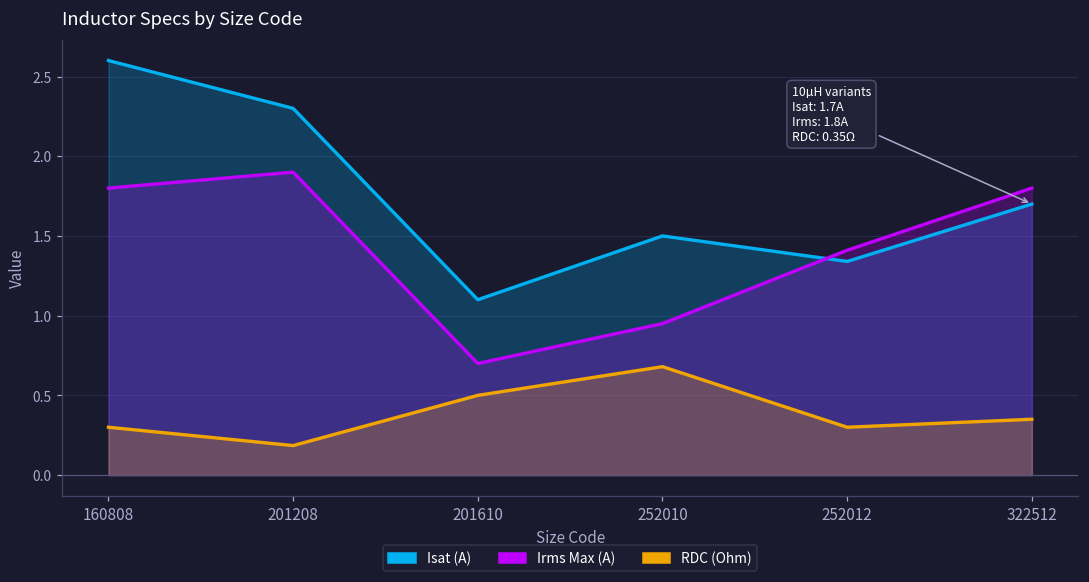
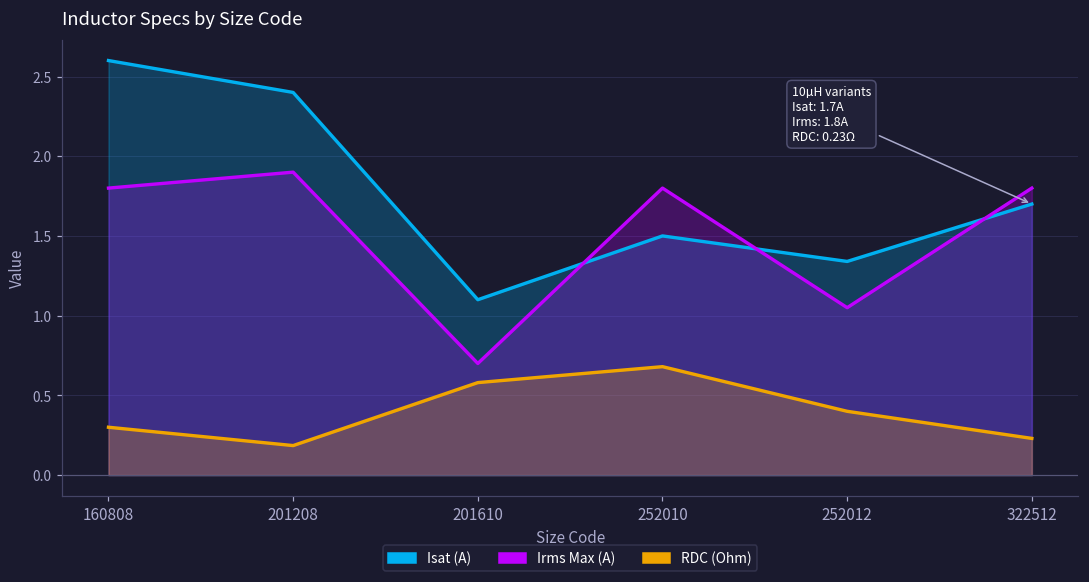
  {
    "Isat (A)": {
      "160808": "2.6",
-     "201208": "2.3",
+     "201208": "2.4",
      "201610": "1.1",
      "252010": "1.5",
      "252012": "1.34"
    },
    "Irms Max (A)": {
      "160808": "1.80",
      "201208": "1.90",
      "201610": "0.70",
-     "252010": "0.95",
-     "252012": "1.41"
+     "252010": "1.80",
+     "252012": "1.05"
    },
    "RDC (Ohm)": {
-     "201610": "0.50",
-     "252012": "0.3",
-     "322512": "0.35Ω"
+     "201610": "0.58",
+     "252012": "0.4",
+     "322512": "0.23Ω"
    }
  }
